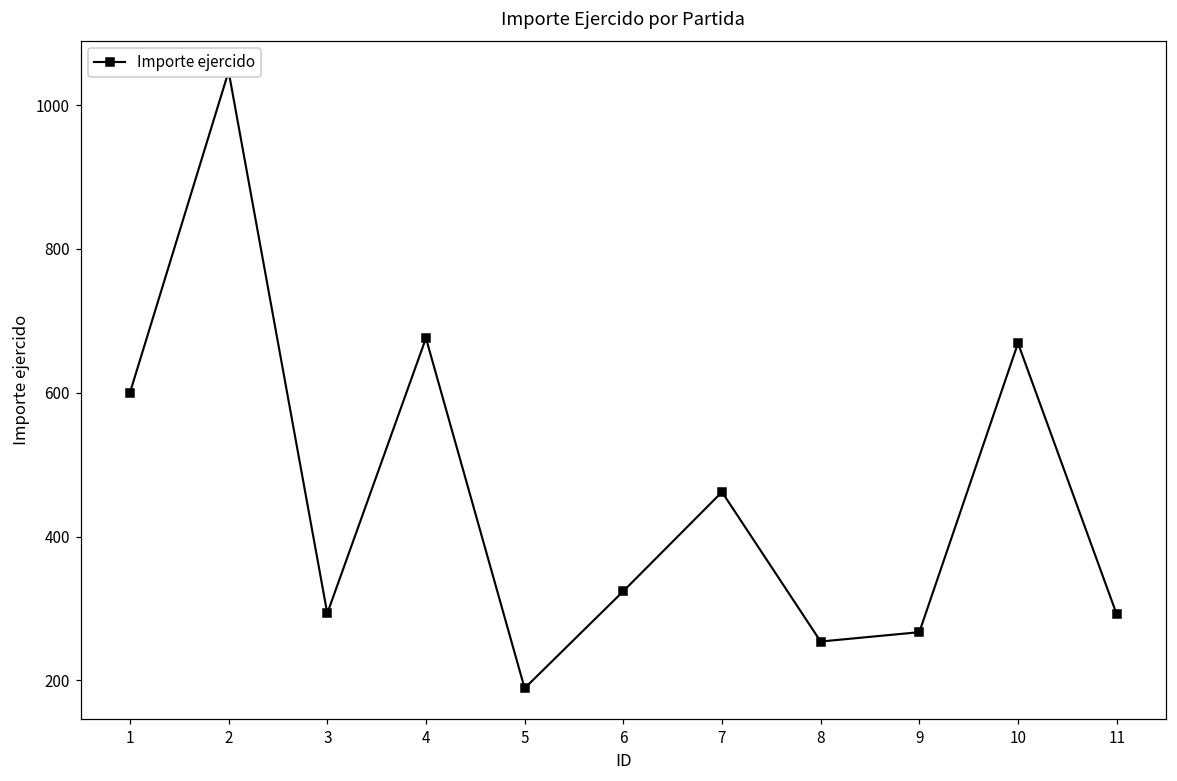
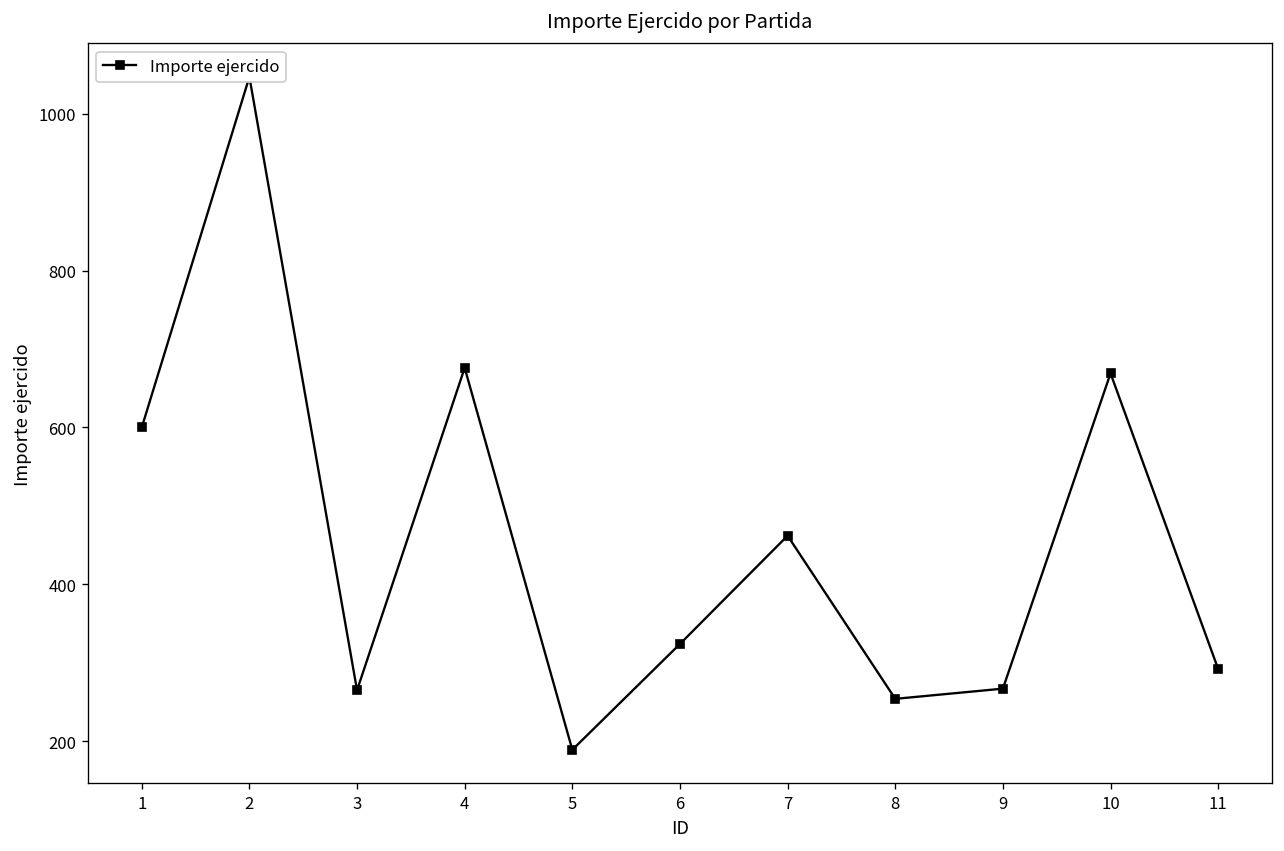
  {
    "1": 600,
-   "3": 290,
+   "3": 260,
    "4": 680,
    "5": 190,
    "6": 320,
    "7": 460,
    "8": 250,
    "9": 270,
    "10": 670,
    "11": 290
  }
